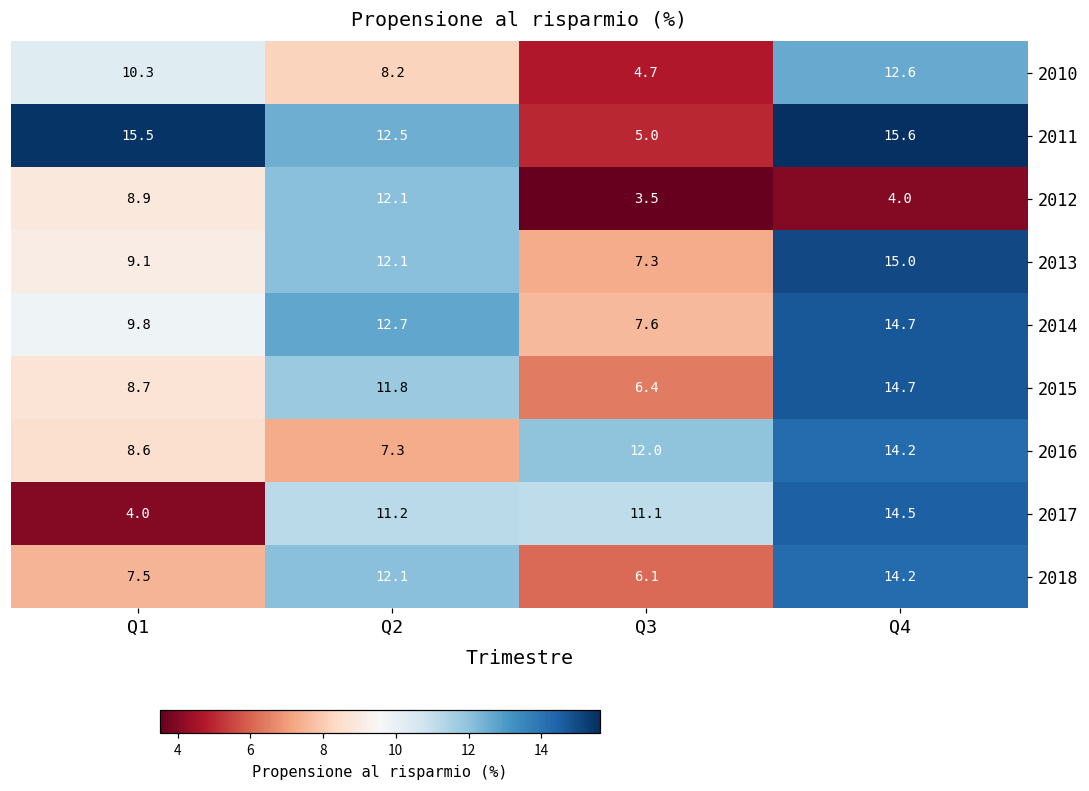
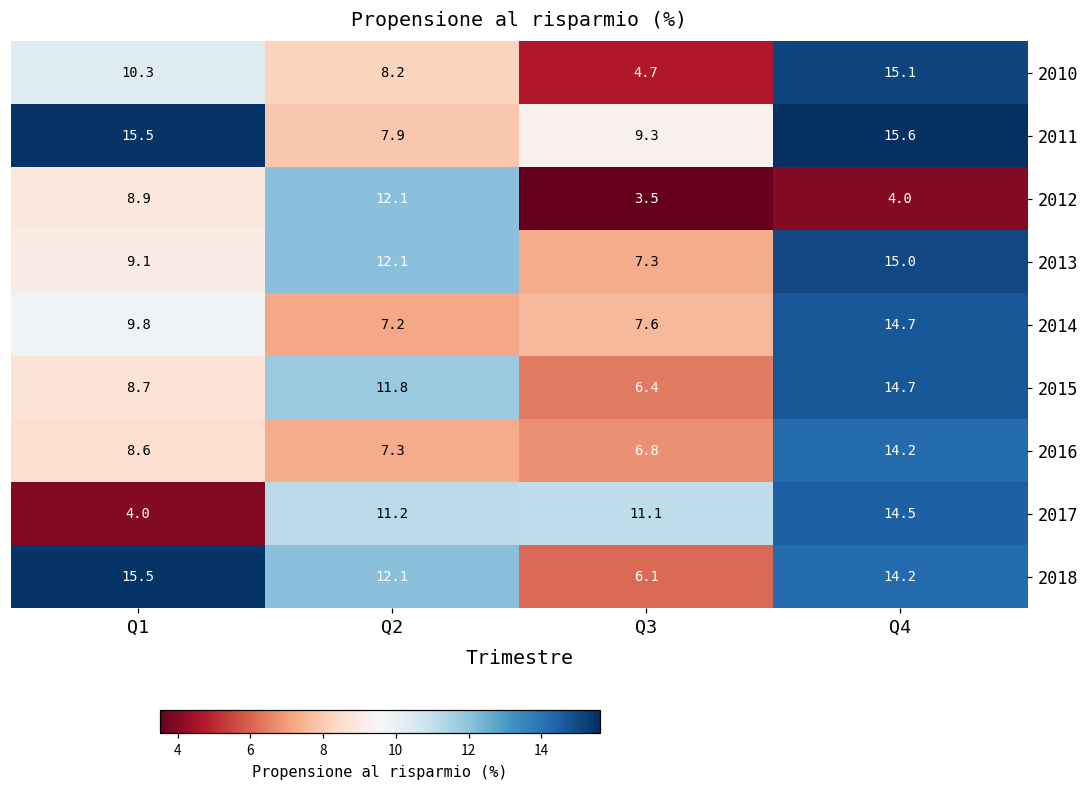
  {
    "2010": {
      "Q1": 10.3,
      "Q2": 8.2,
      "Q3": 4.7,
-     "Q4": 12.6
+     "Q4": 15.1
    },
    "2011": {
      "Q1": 15.5,
-     "Q2": 12.5,
-     "Q3": 5.0,
+     "Q2": 7.9,
+     "Q3": 9.3,
      "Q4": 15.6
    },
    "2012": {
      "Q1": 8.9,
      "Q2": 12.1,
      "Q3": 3.5,
      "Q4": 4.0
    },
    "2013": {
      "Q1": 9.1,
      "Q2": 12.1,
      "Q3": 7.3,
      "Q4": 15.0
    },
    "2014": {
      "Q1": 9.8,
-     "Q2": 12.7,
+     "Q2": 7.2,
      "Q3": 7.6,
      "Q4": 14.7
    },
    "2015": {
      "Q1": 8.7,
      "Q2": 11.8,
      "Q3": 6.4,
      "Q4": 14.7
    },
    "2016": {
      "Q1": 8.6,
      "Q2": 7.3,
-     "Q3": 12.0,
+     "Q3": 6.8,
      "Q4": 14.2
    },
    "2017": {
      "Q1": 4.0,
      "Q2": 11.2,
      "Q3": 11.1,
      "Q4": 14.5
    },
    "2018": {
-     "Q1": 7.5,
+     "Q1": 15.5,
      "Q2": 12.1,
      "Q3": 6.1,
      "Q4": 14.2
    }
  }
